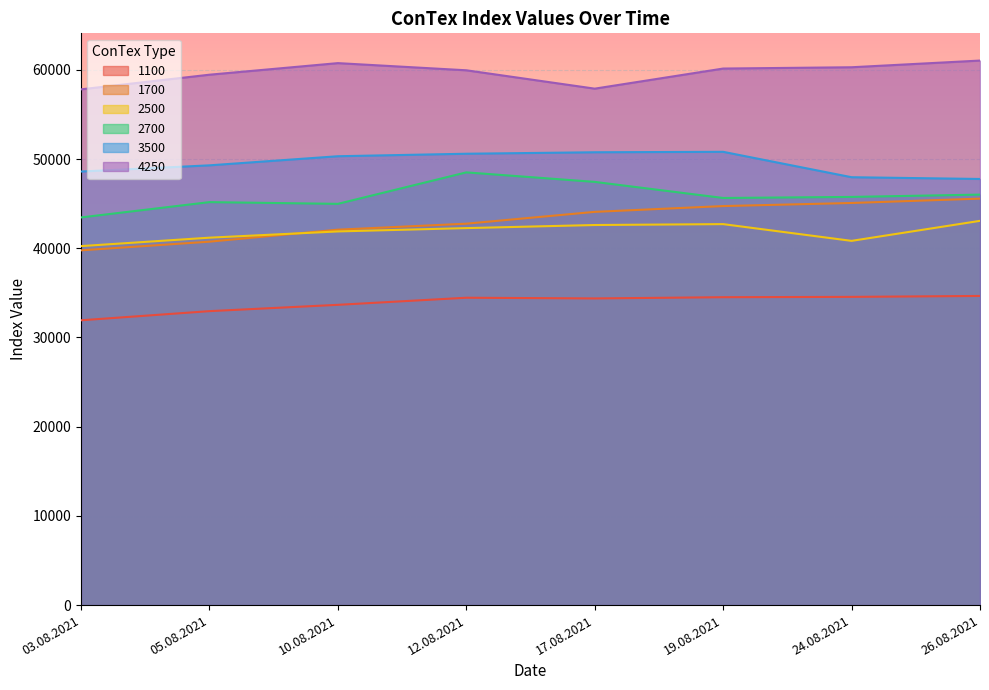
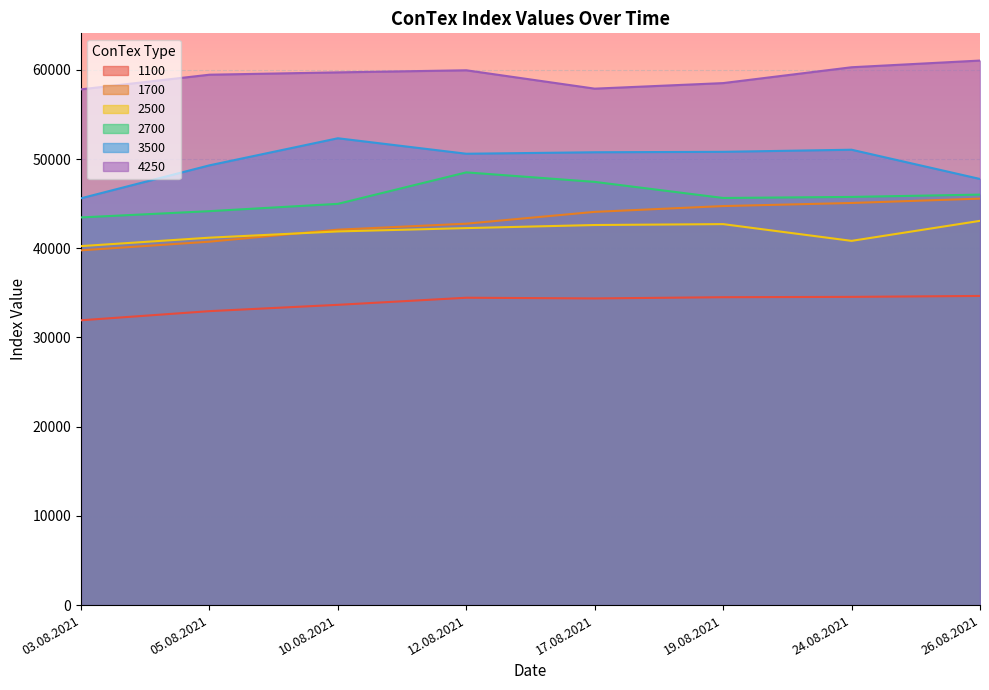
  {
    "2500": {
      "03.08.2021": 40000,
      "05.08.2021": 41000,
      "12.08.2021": 42000,
      "17.08.2021": 43000,
      "19.08.2021": 43000,
      "24.08.2021": 41000,
      "26.08.2021": 43000
    },
    "2700": {
      "03.08.2021": 43000,
-     "05.08.2021": 45000,
+     "05.08.2021": 44000,
      "10.08.2021": 45000,
      "12.08.2021": 49000,
      "17.08.2021": 47000,
      "19.08.2021": 46000,
      "24.08.2021": 46000,
      "26.08.2021": 46000
    },
    "3500": {
-     "03.08.2021": 49000,
+     "03.08.2021": 46000,
      "05.08.2021": 49000,
-     "10.08.2021": 50000,
+     "10.08.2021": 52000,
      "12.08.2021": 51000,
      "17.08.2021": 51000,
      "19.08.2021": 51000,
-     "24.08.2021": 48000,
+     "24.08.2021": 51000,
      "26.08.2021": 48000
    },
    "4250": {
      "03.08.2021": 58000,
      "05.08.2021": 59000,
-     "10.08.2021": 61000,
+     "10.08.2021": 60000,
      "12.08.2021": 60000,
      "17.08.2021": 58000,
-     "19.08.2021": 60000,
+     "19.08.2021": 59000,
      "24.08.2021": 60000,
      "26.08.2021": 61000
    }
  }
